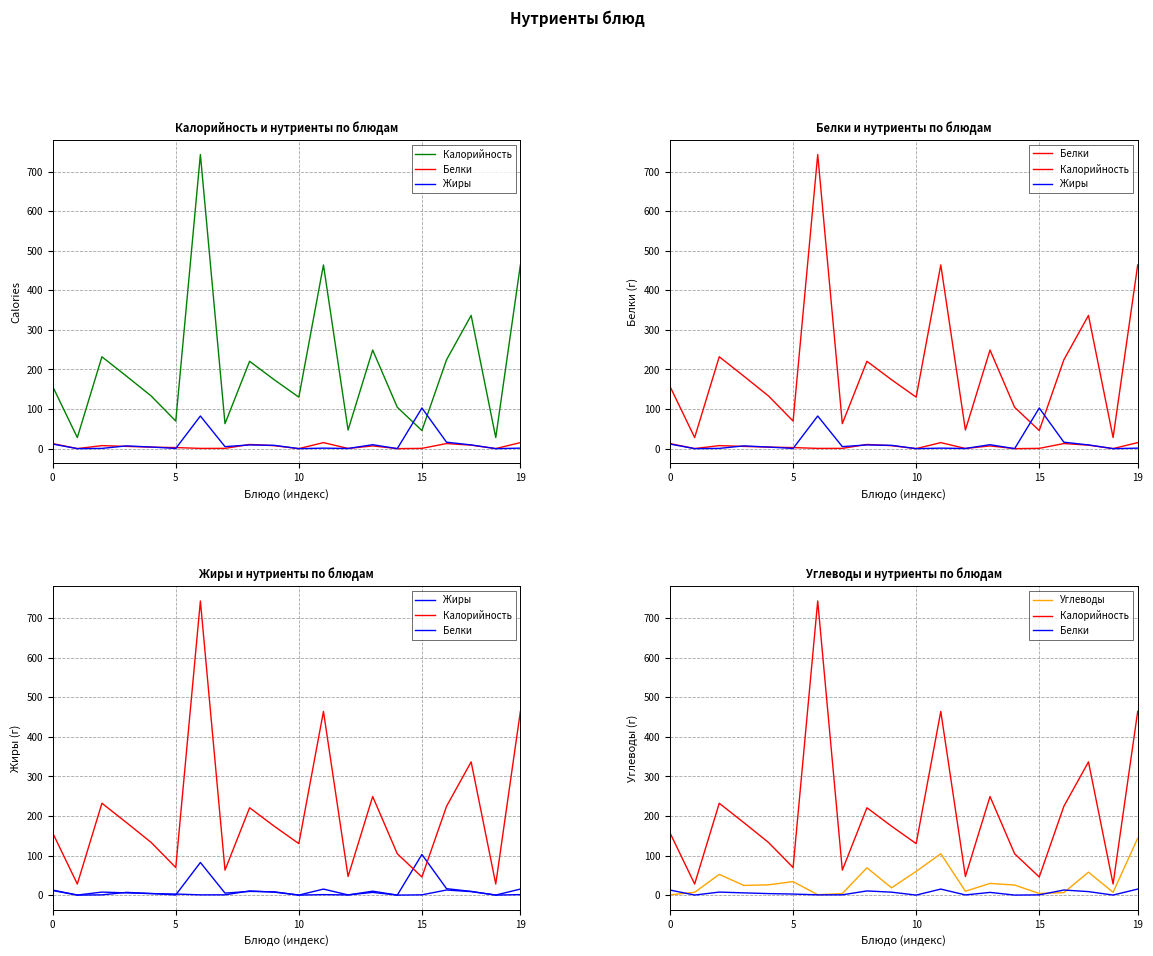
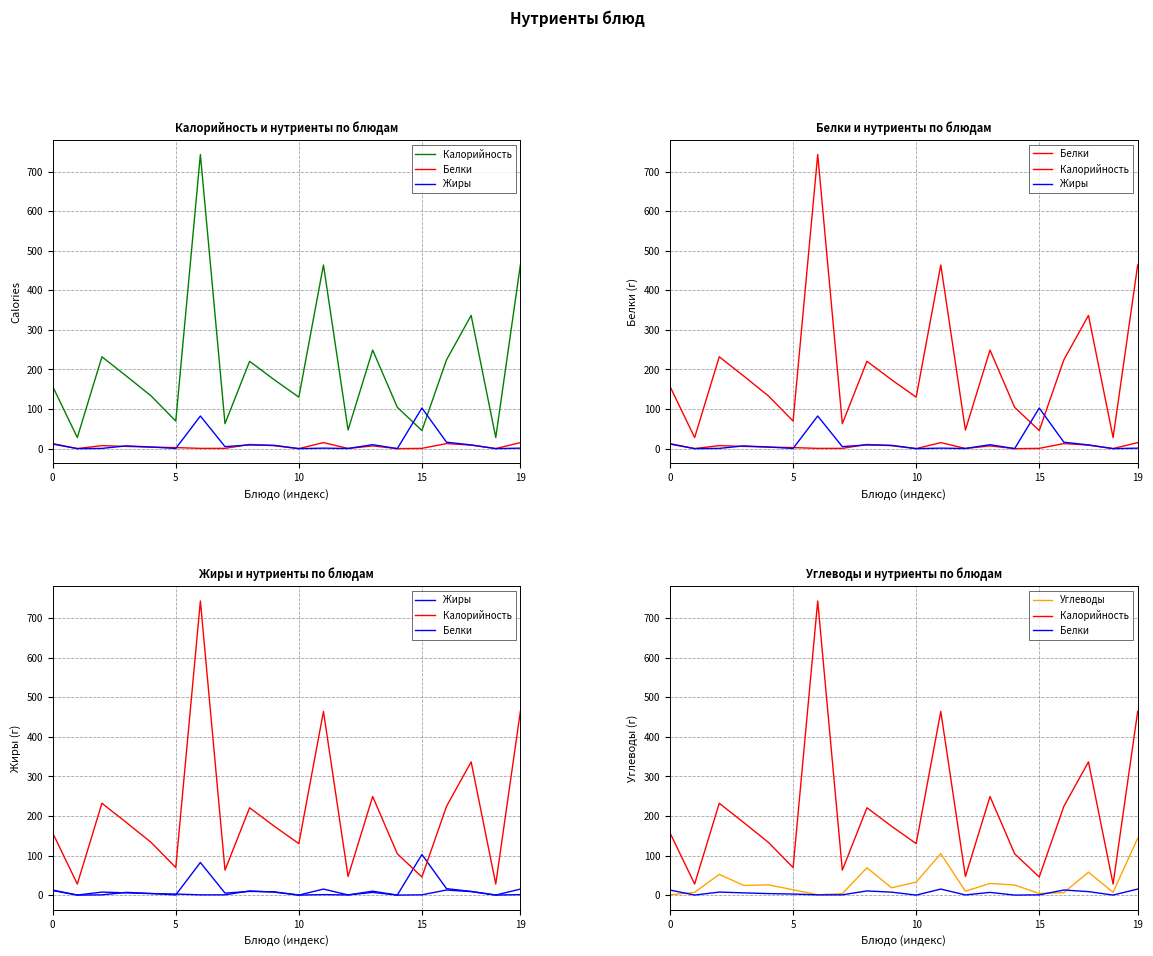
  {
    "Калорийность и нутриенты по блюдам": {
      "Жиры": {
        "15": 100,
        "19": 0
      }
    },
    "Белки и нутриенты по блюдам": {
      "Жиры": {
        "15": 100,
        "19": 0
      }
    },
    "Жиры и нутриенты по блюдам": {
      "Калорийность": {
        "0": 160,
        "5": 70,
        "10": 130,
        "15": 50,
        "19": 460
      }
    },
    "Углеводы и нутриенты по блюдам": {
      "Углеводы": {
        "0": 0,
-       "5": 30,
-       "10": 60,
+       "5": 10,
+       "10": 30,
        "19": 140
      },
      "Калорийность": {
        "0": 160,
        "5": 70,
        "10": 130,
        "15": 50,
        "19": 460
      },
      "Белки": {
        "0": 10,
        "5": 0,
        "10": 0,
        "19": 20
      }
    }
  }
